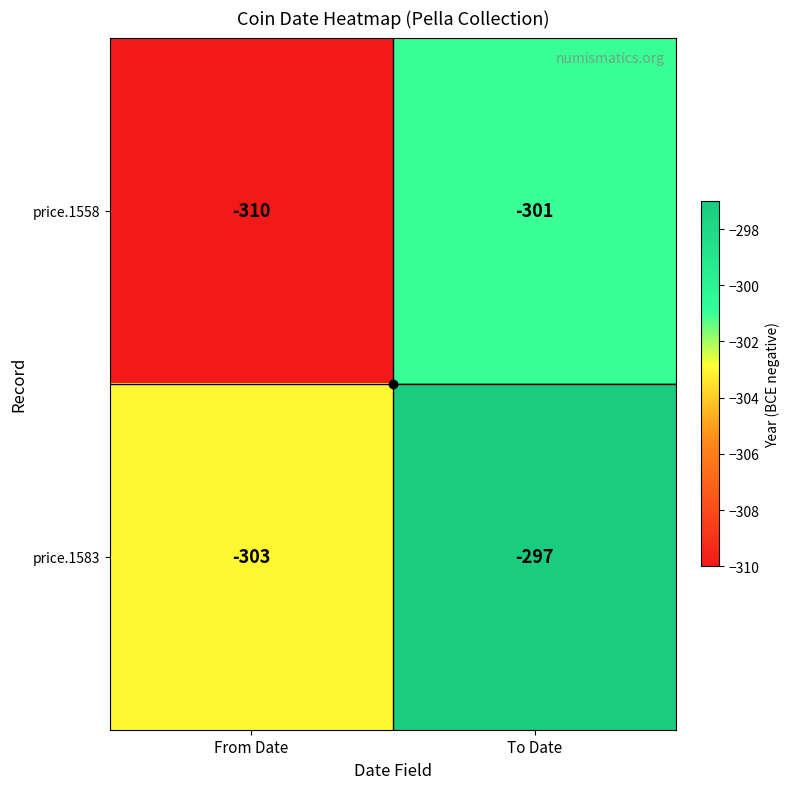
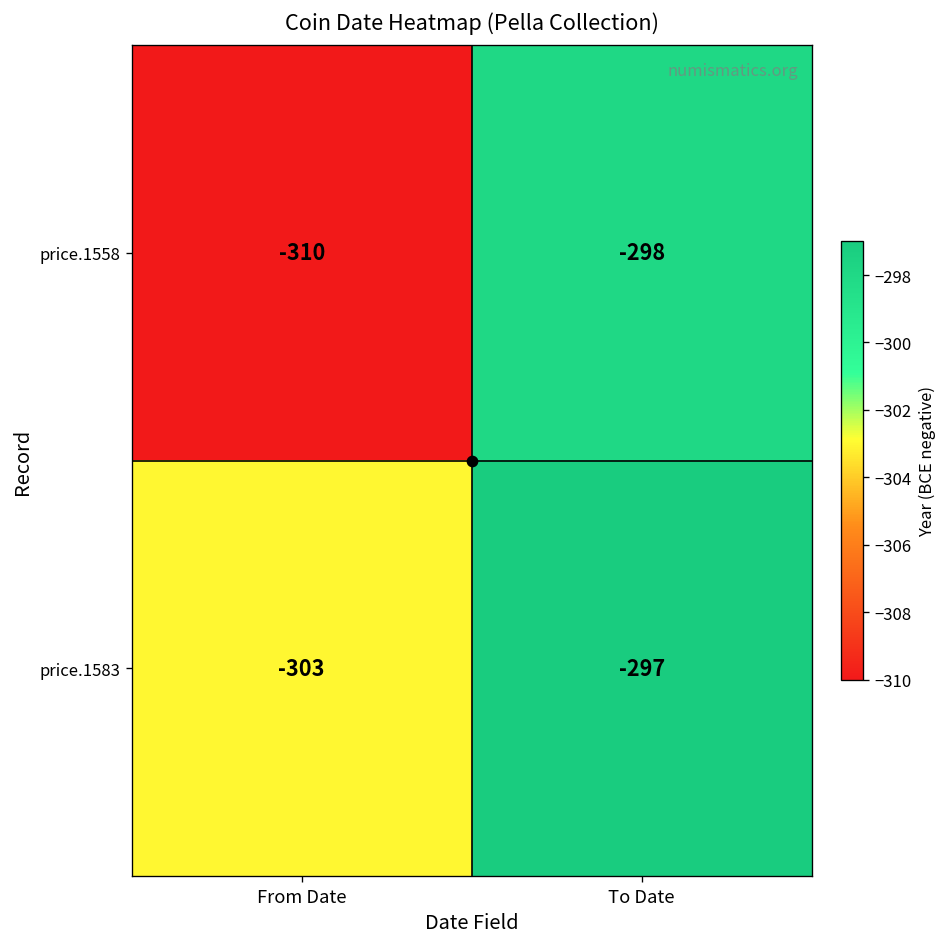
  {
    "price.1558": {
      "From Date": -310,
-     "To Date": -301
+     "To Date": -298
    },
    "price.1583": {
      "From Date": -303,
      "To Date": -297
    }
  }
